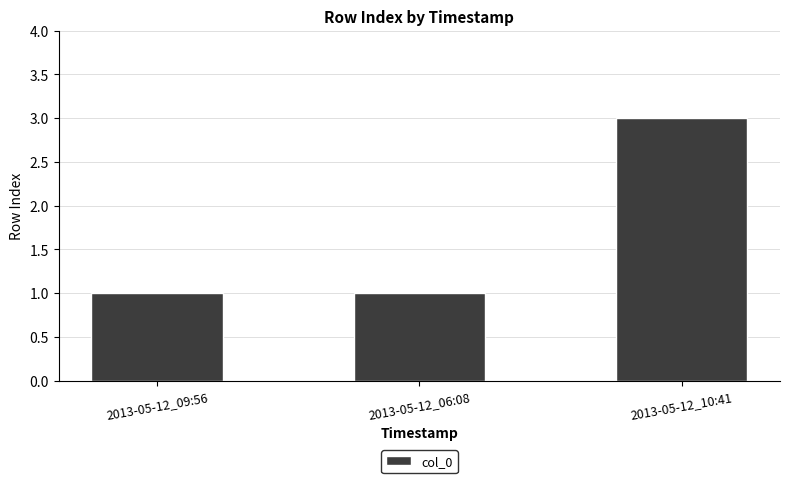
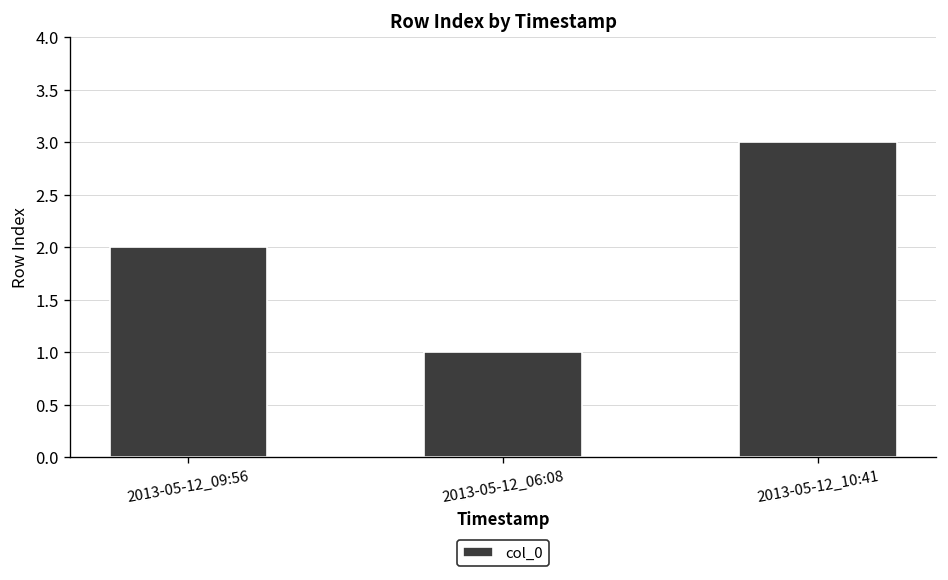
  {
-   "2013-05-12_09:56": 1,
+   "2013-05-12_09:56": 2,
    "2013-05-12_06:08": 1,
    "2013-05-12_10:41": 3
  }
